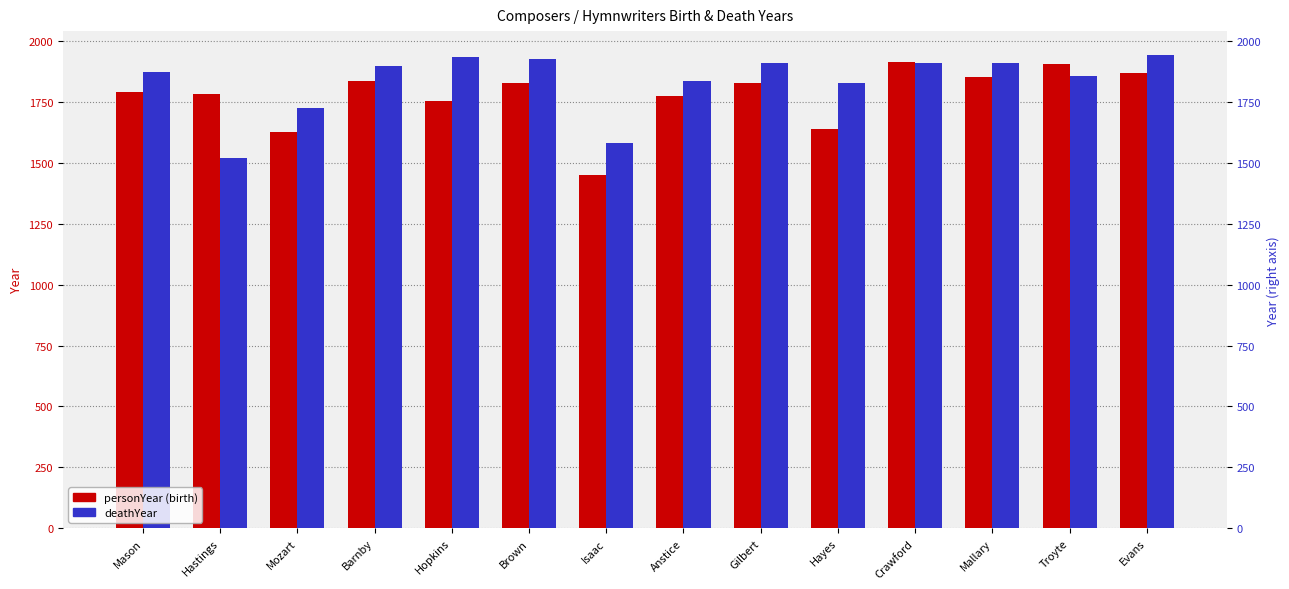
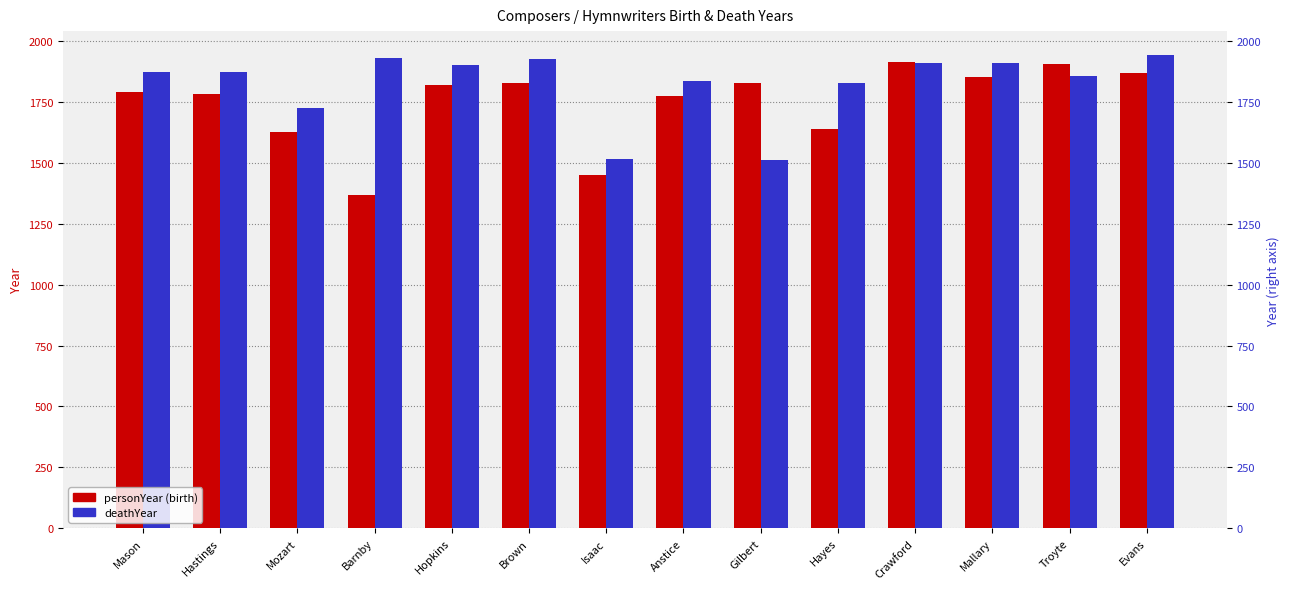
  {
    "personYear (birth)": {
      "Mason": 1790,
      "Hastings": 1780,
      "Mozart": 1630,
-     "Barnby": 1840,
-     "Hopkins": 1750,
+     "Barnby": 1370,
+     "Hopkins": 1820,
      "Brown": 1830,
      "Isaac": 1450,
      "Anstice": 1770,
      "Gilbert": 1830,
      "Hayes": 1640,
      "Crawford": 1920,
      "Mallary": 1850,
      "Troyte": 1910,
      "Evans": 1870
    },
    "deathYear": {
      "Mason": 1870,
-     "Hastings": 1520,
+     "Hastings": 1870,
      "Mozart": 1730,
-     "Barnby": 1900,
-     "Hopkins": 1930,
+     "Barnby": 1930,
+     "Hopkins": 1900,
      "Brown": 1930,
-     "Isaac": 1580,
+     "Isaac": 1520,
      "Anstice": 1840,
-     "Gilbert": 1910,
+     "Gilbert": 1510,
      "Hayes": 1830,
      "Crawford": 1910,
      "Mallary": 1910,
      "Troyte": 1860,
      "Evans": 1940
    }
  }
